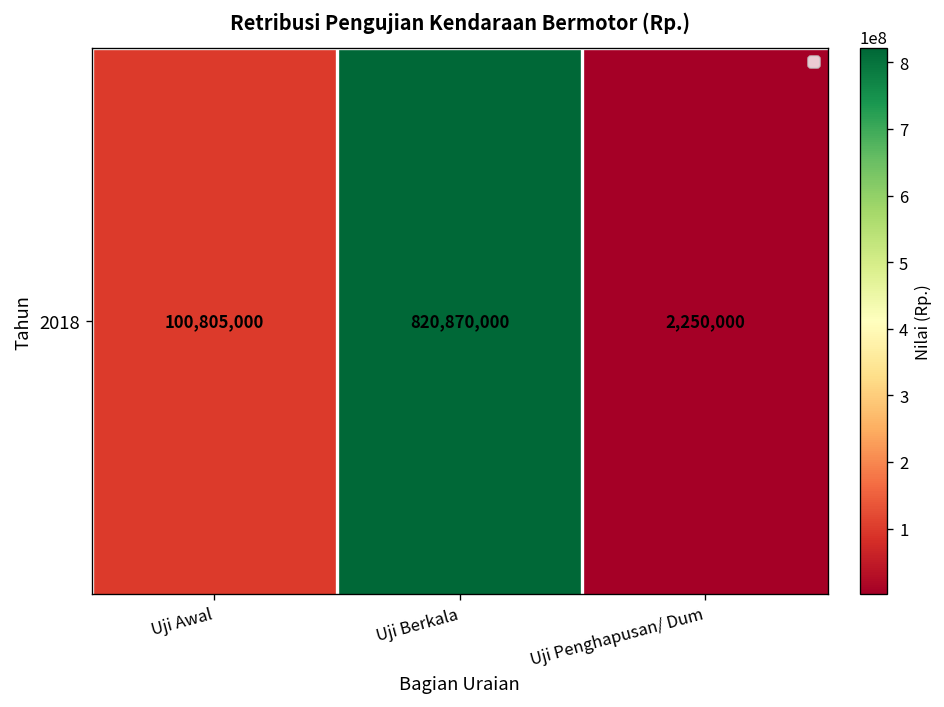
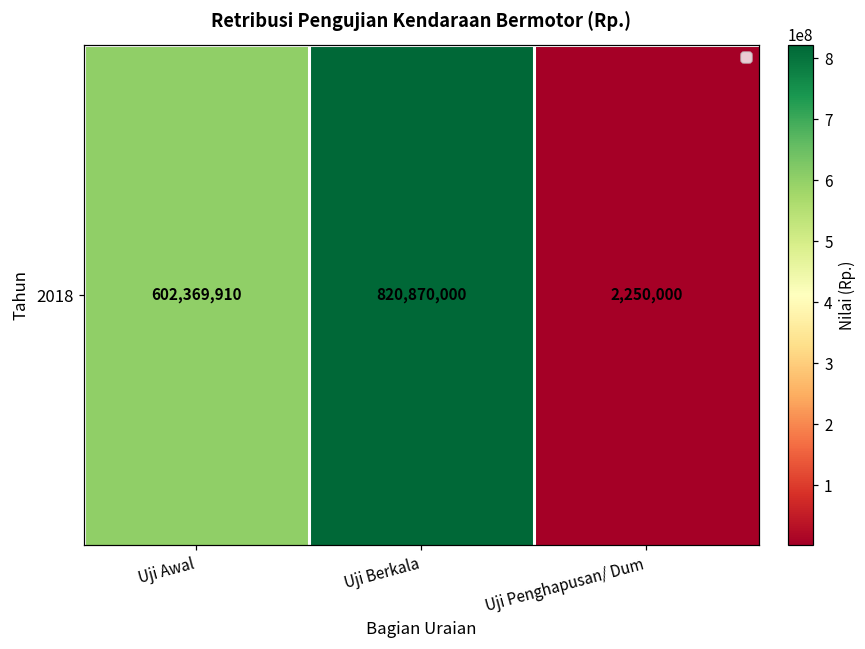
  {
    "2018": {
-     "Uji Awal": "100,805,000",
+     "Uji Awal": "602,369,910",
      "Uji Berkala": "820,870,000",
      "Uji Penghapusan/ Dum": "2,250,000"
    }
  }
